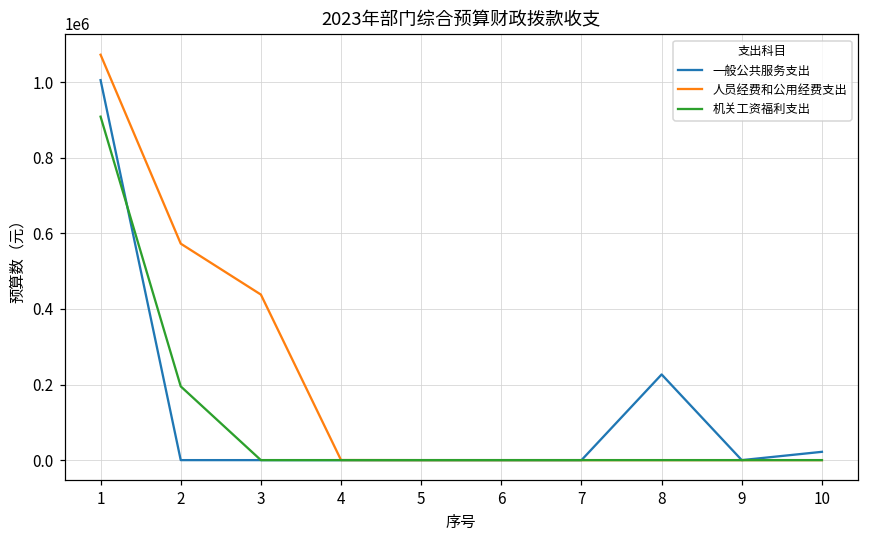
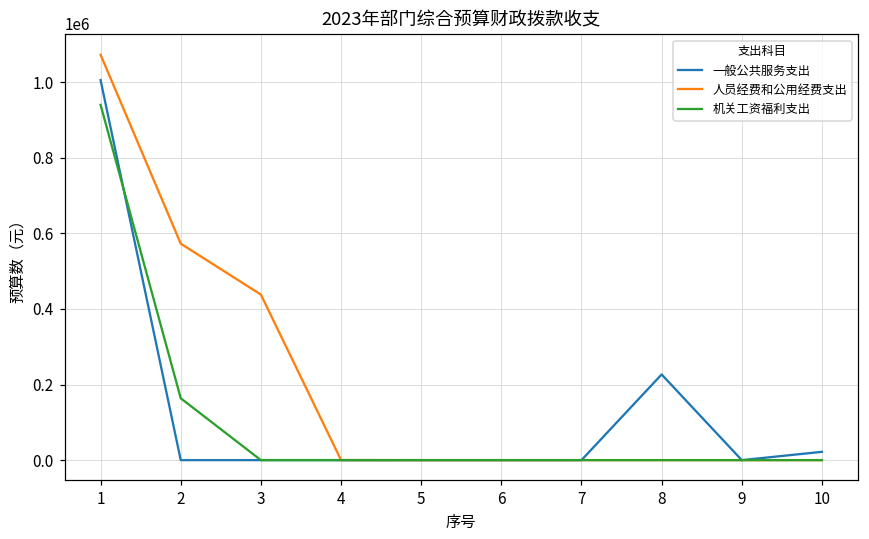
  {
    "一般公共服务支出": {
      "1": 1010000,
      "2": 0,
      "8": 230000,
      "10": 20000
    },
    "人员经费和公用经费支出": {
      "1": 1070000,
      "2": 570000,
      "3": 440000
    },
    "机关工资福利支出": {
-     "1": 910000,
-     "2": 200000
+     "1": 940000,
+     "2": 160000
    }
  }
